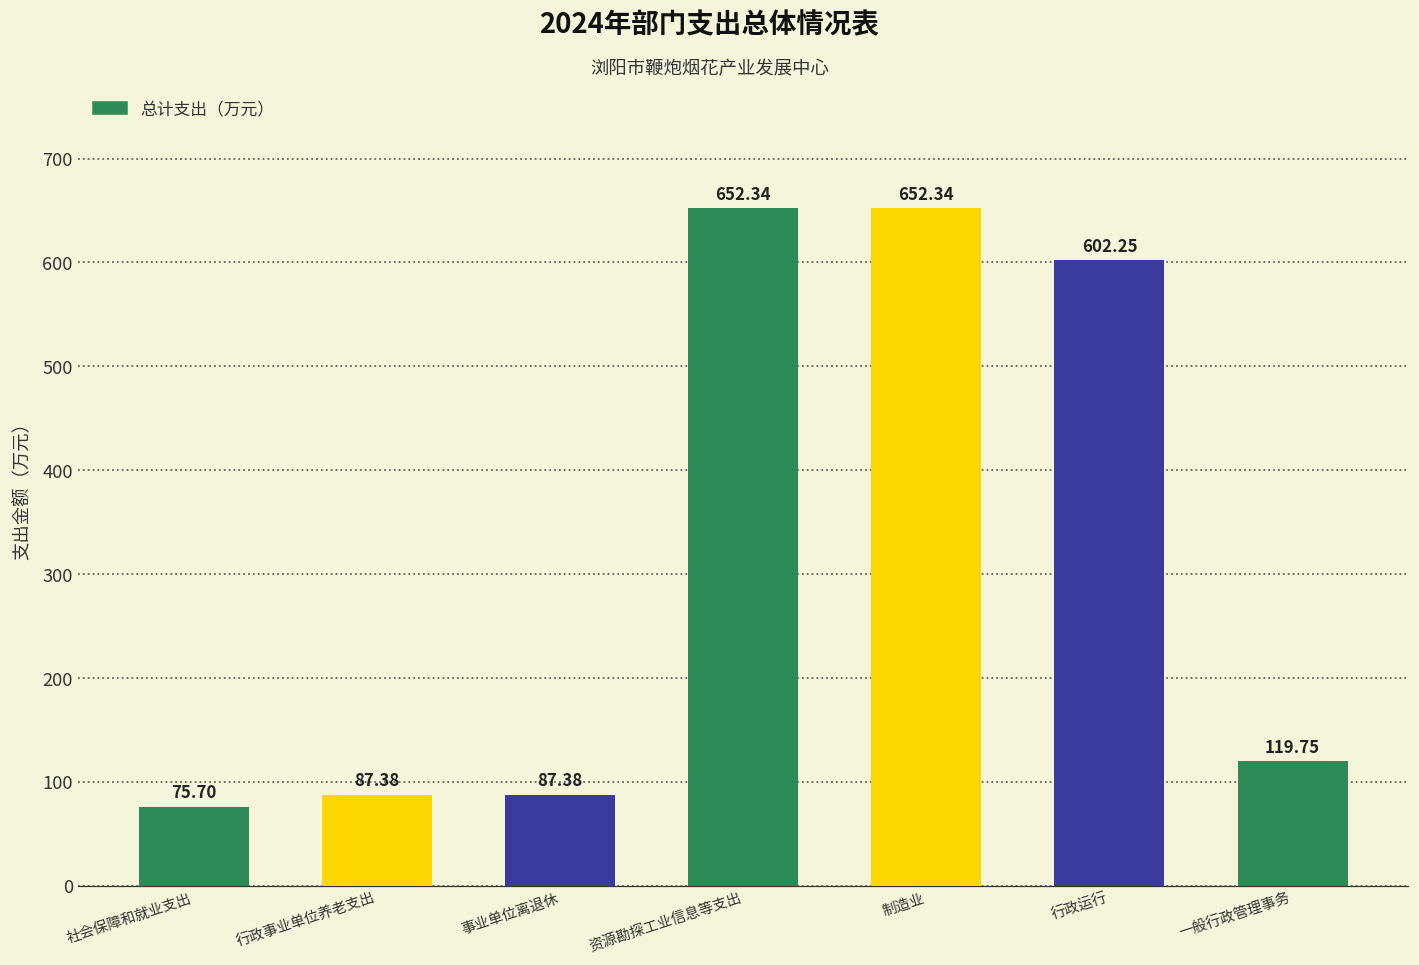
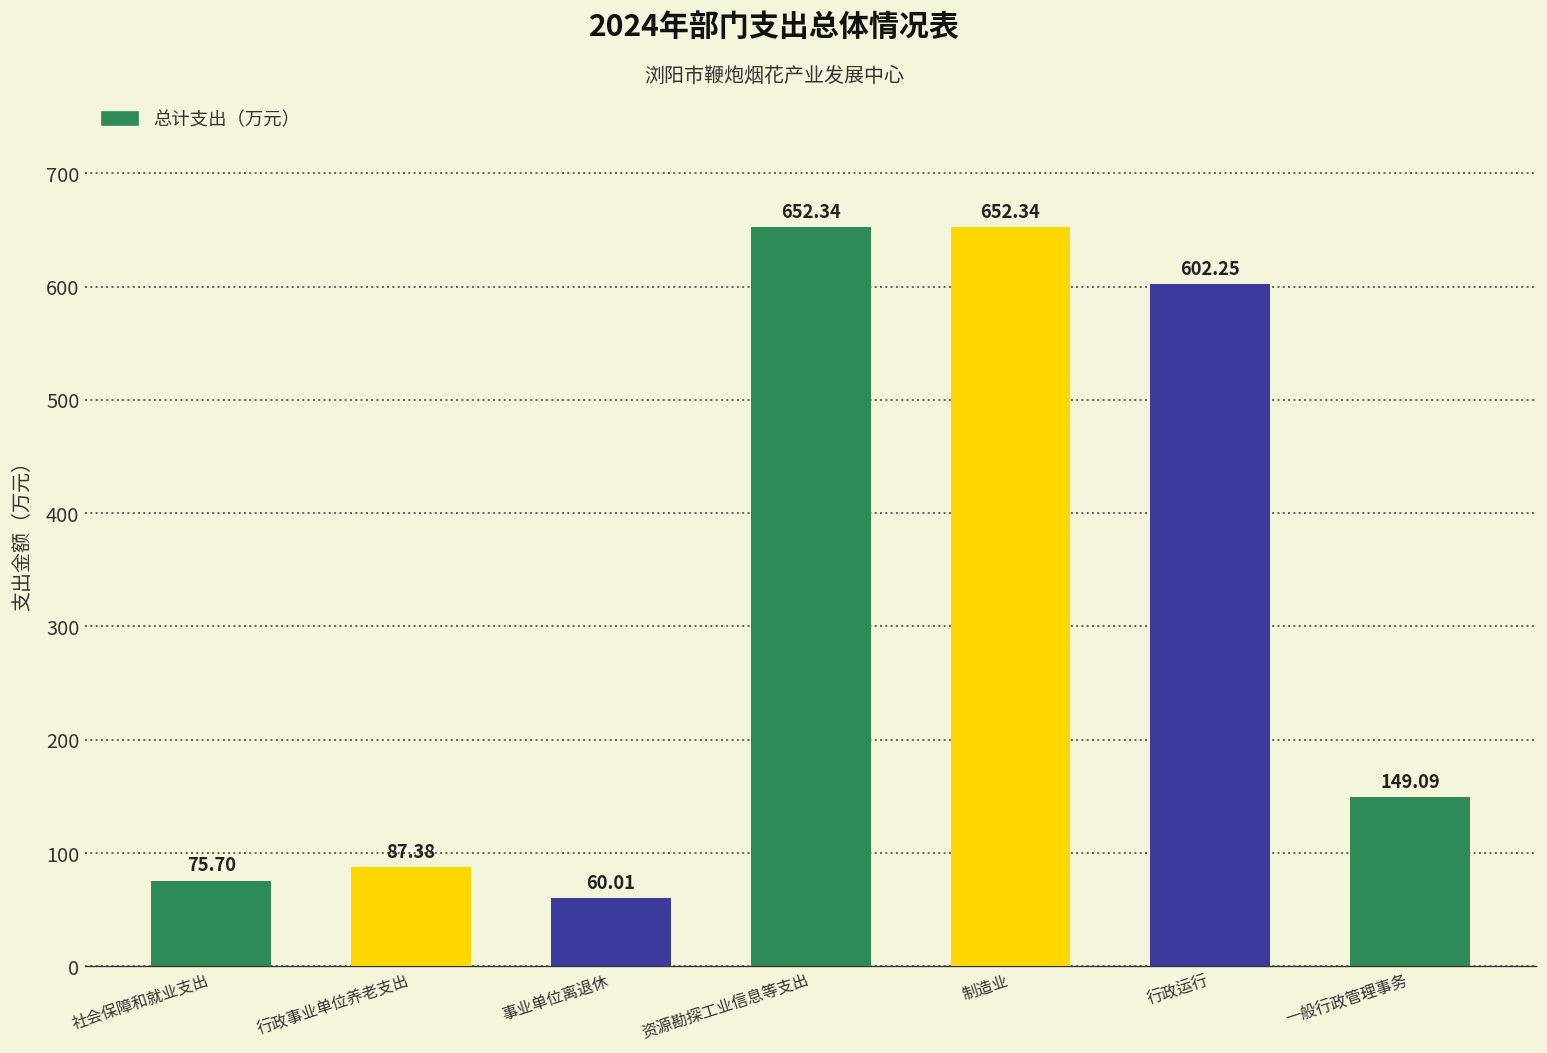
  {
    "社会保障和就业支出": 75.70,
    "行政事业单位养老支出": 87.38,
-   "事业单位离退休": 87.38,
+   "事业单位离退休": 60.01,
    "资源勘探工业信息等支出": 652.34,
    "制造业": 652.34,
    "行政运行": 602.25,
-   "一般行政管理事务": 119.75
+   "一般行政管理事务": 149.09
  }
